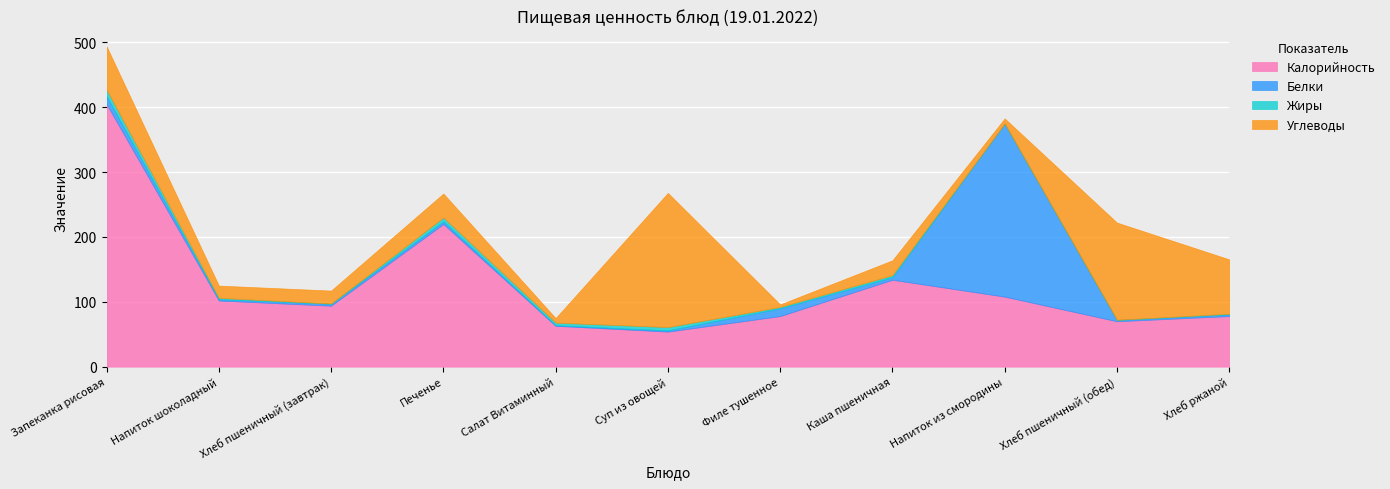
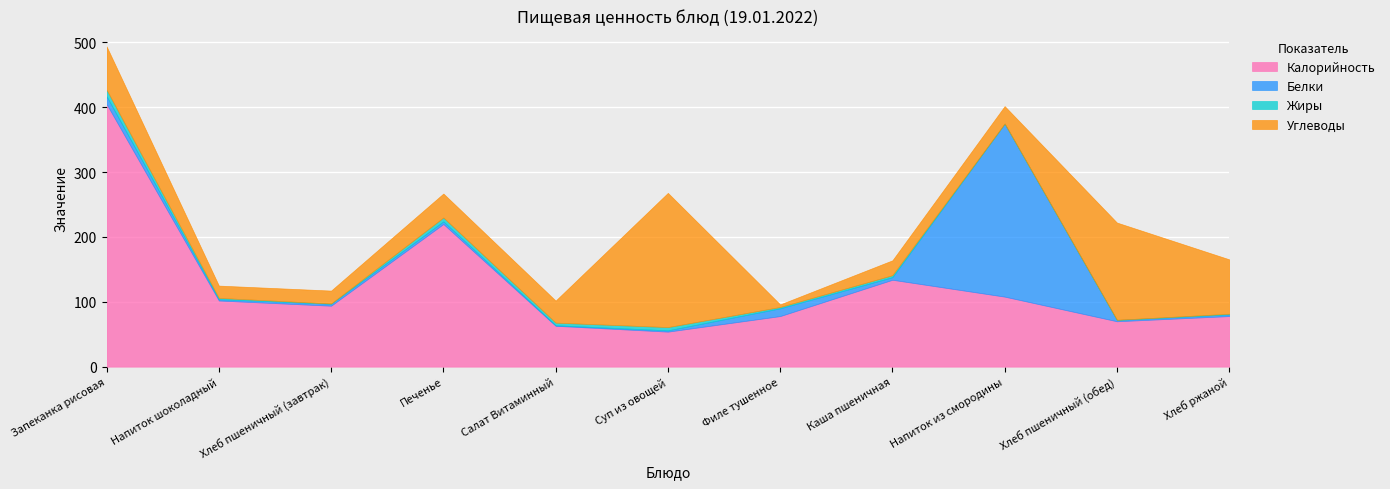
  {
    "Калорийность": {
      "Запеканка рисовая": 410,
      "Печенье": 220,
      "Филе тушенное": 80,
      "Каша пшеничная": 130,
      "Напиток из смородины": 110
    },
    "Белки": {
      "Запеканка рисовая": 10,
      "Печенье": 0
    },
    "Жиры": {
      "Запеканка рисовая": 10,
      "Печенье": 10,
      "Суп из овощей": 10
    },
    "Углеводы": {
      "Запеканка рисовая": 70,
      "Напиток шоколадный": 20,
      "Хлеб пшеничный (завтрак)": 20,
      "Печенье": 40,
-     "Салат Витаминный": 10,
+     "Салат Витаминный": 30,
      "Суп из овощей": 210,
      "Филе тушенное": 0,
      "Каша пшеничная": 20,
-     "Напиток из смородины": 10,
+     "Напиток из смородины": 30,
      "Хлеб пшеничный (обед)": 150,
      "Хлеб ржаной": 80
    }
  }
